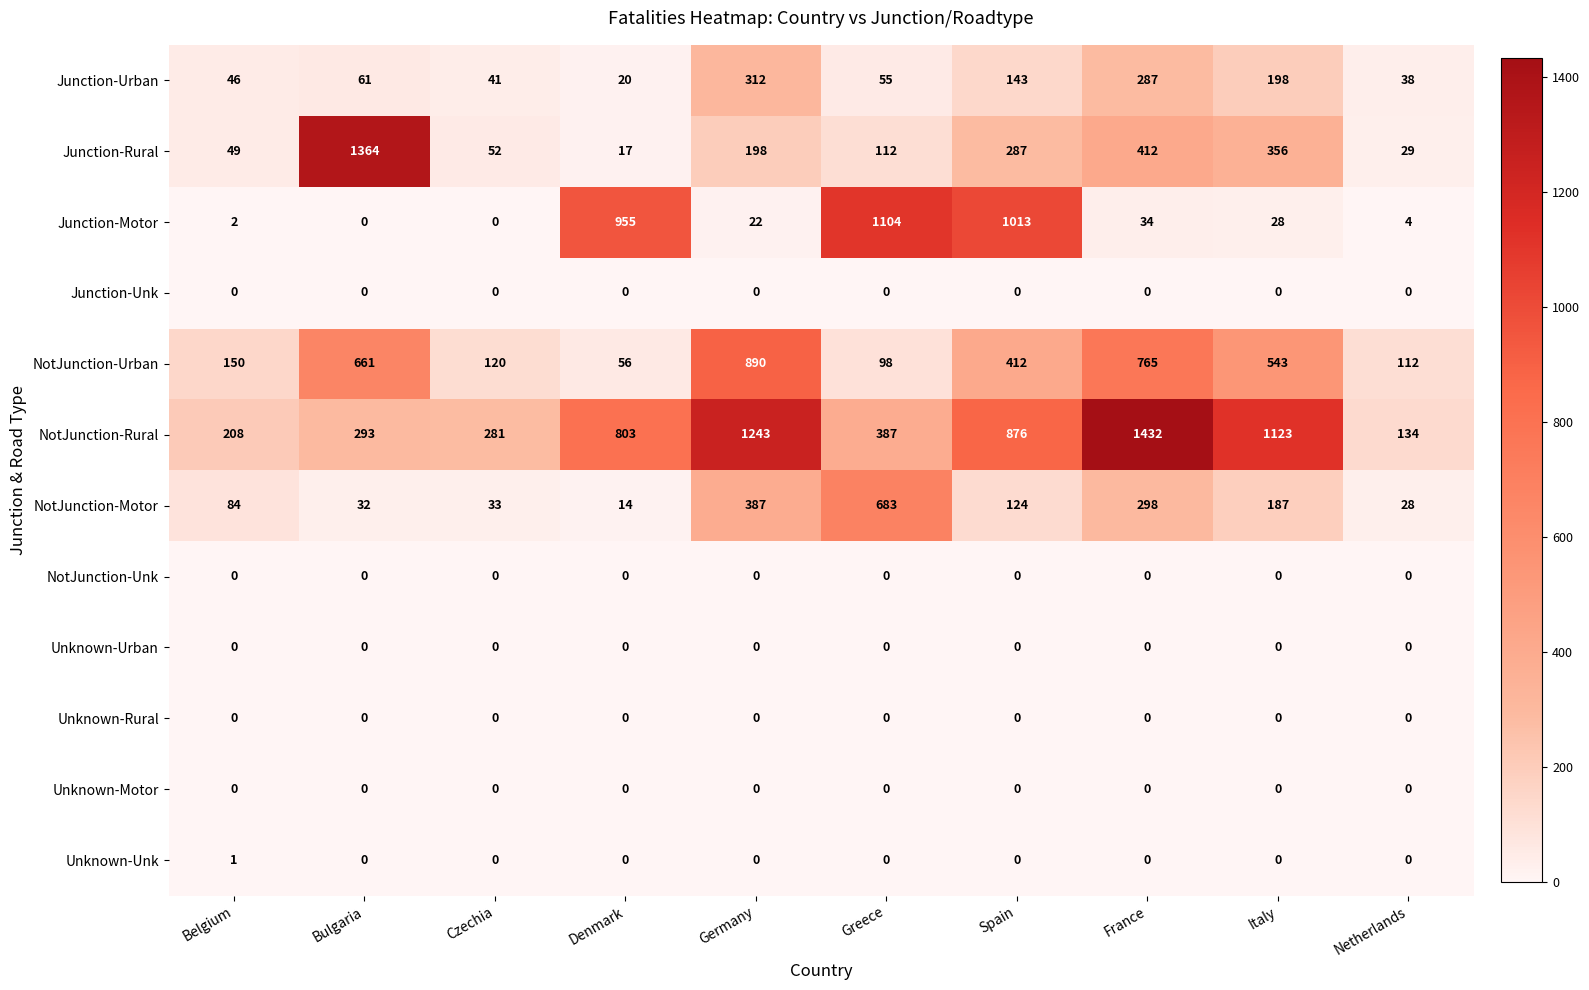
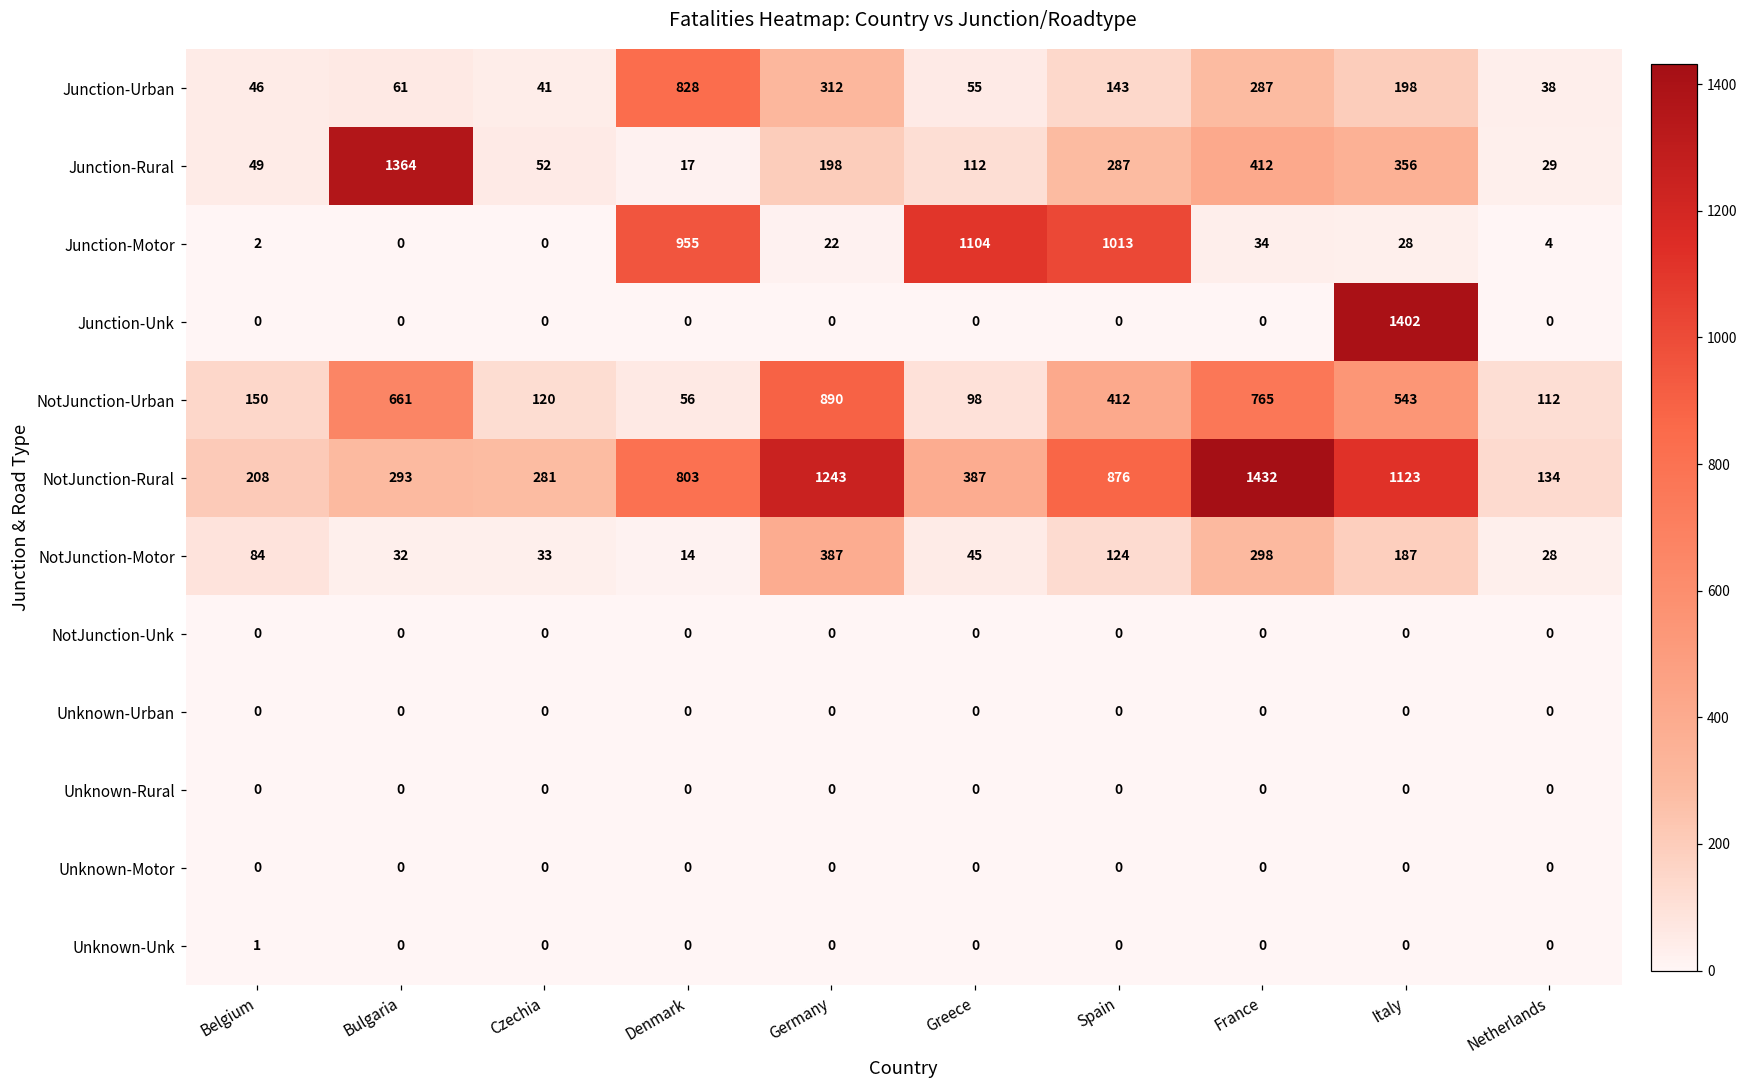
  {
    "Junction-Urban": {
      "Belgium": 46,
      "Bulgaria": 61,
      "Czechia": 41,
-     "Denmark": 20,
+     "Denmark": 828,
      "Germany": 312,
      "Greece": 55,
      "Spain": 143,
      "France": 287,
      "Italy": 198,
      "Netherlands": 38
    },
    "Junction-Rural": {
      "Belgium": 49,
      "Bulgaria": 1364,
      "Czechia": 52,
      "Denmark": 17,
      "Germany": 198,
      "Greece": 112,
      "Spain": 287,
      "France": 412,
      "Italy": 356,
      "Netherlands": 29
    },
    "Junction-Motor": {
      "Belgium": 2,
      "Bulgaria": 0,
      "Czechia": 0,
      "Denmark": 955,
      "Germany": 22,
      "Greece": 1104,
      "Spain": 1013,
      "France": 34,
      "Italy": 28,
      "Netherlands": 4
    },
    "Junction-Unk": {
      "Belgium": 0,
      "Bulgaria": 0,
      "Czechia": 0,
      "Denmark": 0,
      "Germany": 0,
      "Greece": 0,
      "Spain": 0,
      "France": 0,
-     "Italy": 0,
+     "Italy": 1402,
      "Netherlands": 0
    },
    "NotJunction-Urban": {
      "Belgium": 150,
      "Bulgaria": 661,
      "Czechia": 120,
      "Denmark": 56,
      "Germany": 890,
      "Greece": 98,
      "Spain": 412,
      "France": 765,
      "Italy": 543,
      "Netherlands": 112
    },
    "NotJunction-Rural": {
      "Belgium": 208,
      "Bulgaria": 293,
      "Czechia": 281,
      "Denmark": 803,
      "Germany": 1243,
      "Greece": 387,
      "Spain": 876,
      "France": 1432,
      "Italy": 1123,
      "Netherlands": 134
    },
    "NotJunction-Motor": {
      "Belgium": 84,
      "Bulgaria": 32,
      "Czechia": 33,
      "Denmark": 14,
      "Germany": 387,
-     "Greece": 683,
+     "Greece": 45,
      "Spain": 124,
      "France": 298,
      "Italy": 187,
      "Netherlands": 28
    },
    "NotJunction-Unk": {
      "Belgium": 0,
      "Bulgaria": 0,
      "Czechia": 0,
      "Denmark": 0,
      "Germany": 0,
      "Greece": 0,
      "Spain": 0,
      "France": 0,
      "Italy": 0,
      "Netherlands": 0
    },
    "Unknown-Urban": {
      "Belgium": 0,
      "Bulgaria": 0,
      "Czechia": 0,
      "Denmark": 0,
      "Germany": 0,
      "Greece": 0,
      "Spain": 0,
      "France": 0,
      "Italy": 0,
      "Netherlands": 0
    },
    "Unknown-Rural": {
      "Belgium": 0,
      "Bulgaria": 0,
      "Czechia": 0,
      "Denmark": 0,
      "Germany": 0,
      "Greece": 0,
      "Spain": 0,
      "France": 0,
      "Italy": 0,
      "Netherlands": 0
    },
    "Unknown-Motor": {
      "Belgium": 0,
      "Bulgaria": 0,
      "Czechia": 0,
      "Denmark": 0,
      "Germany": 0,
      "Greece": 0,
      "Spain": 0,
      "France": 0,
      "Italy": 0,
      "Netherlands": 0
    },
    "Unknown-Unk": {
      "Belgium": 1,
      "Bulgaria": 0,
      "Czechia": 0,
      "Denmark": 0,
      "Germany": 0,
      "Greece": 0,
      "Spain": 0,
      "France": 0,
      "Italy": 0,
      "Netherlands": 0
    }
  }
